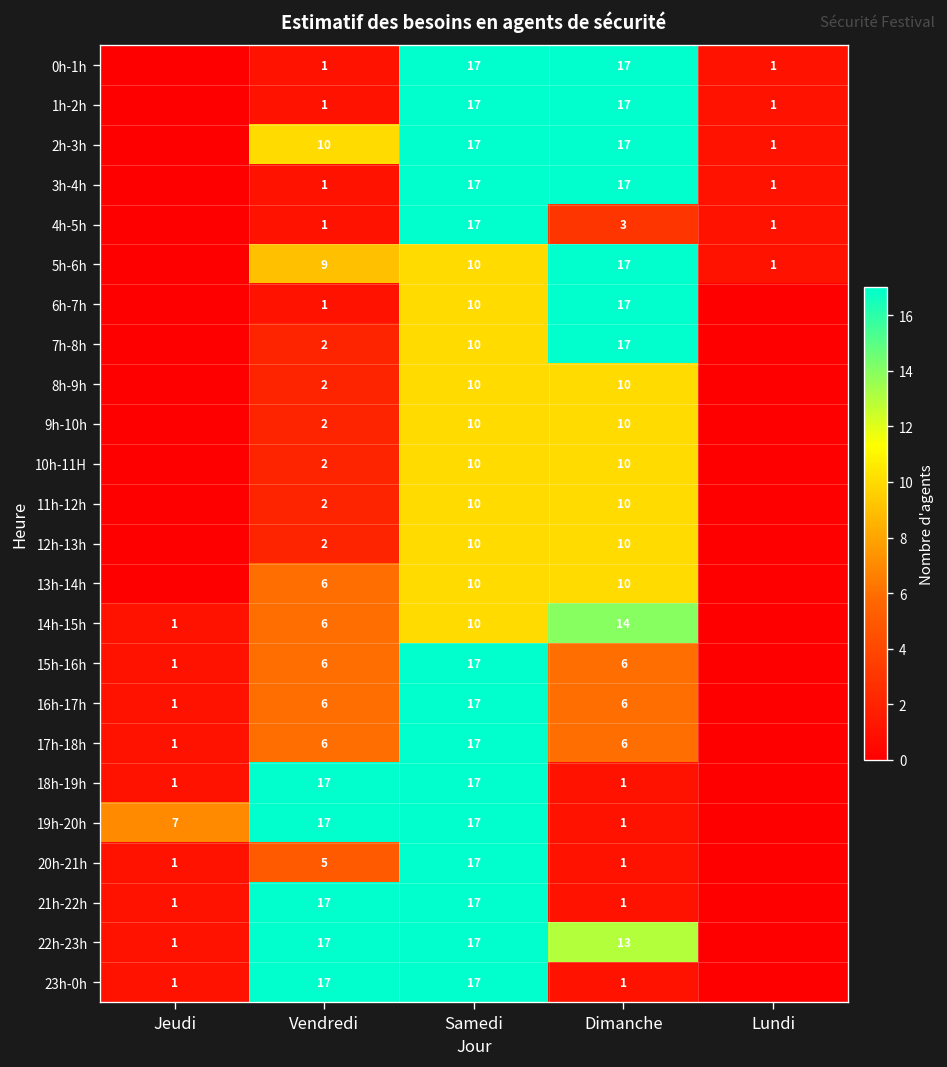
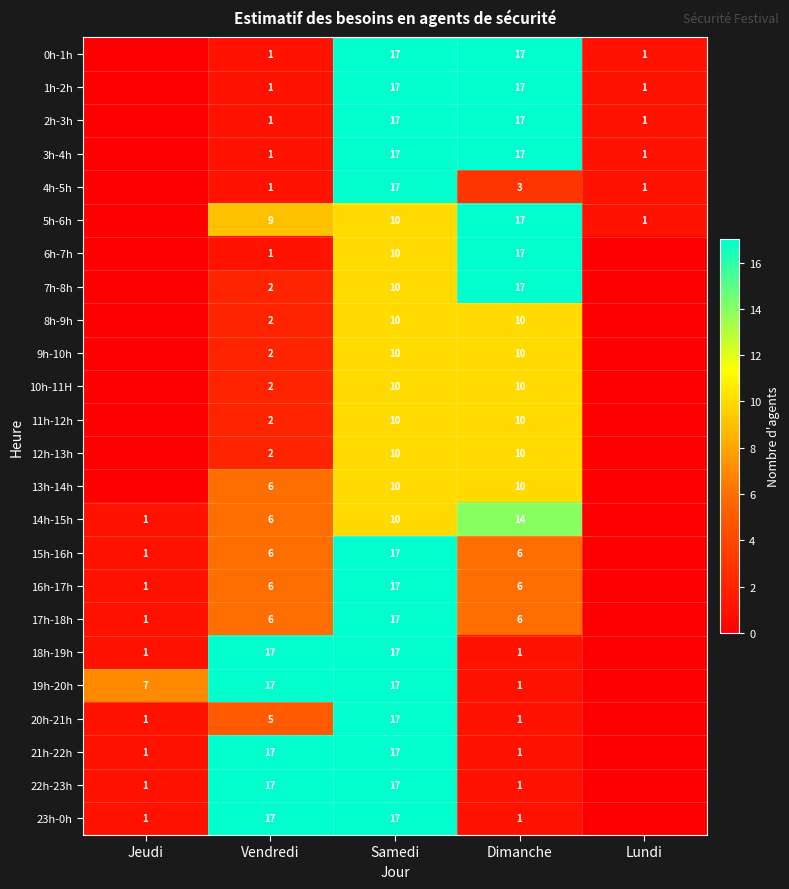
  {
    "0h-1h": {
      "Vendredi": 1,
      "Samedi": 17,
      "Dimanche": 17,
      "Lundi": 1
    },
    "1h-2h": {
      "Vendredi": 1,
      "Samedi": 17,
      "Dimanche": 17,
      "Lundi": 1
    },
    "2h-3h": {
-     "Vendredi": 10,
+     "Vendredi": 1,
      "Samedi": 17,
      "Dimanche": 17,
      "Lundi": 1
    },
    "3h-4h": {
      "Vendredi": 1,
      "Samedi": 17,
      "Dimanche": 17,
      "Lundi": 1
    },
    "4h-5h": {
      "Vendredi": 1,
      "Samedi": 17,
      "Dimanche": 3,
      "Lundi": 1
    },
    "5h-6h": {
      "Vendredi": 9,
      "Samedi": 10,
      "Dimanche": 17,
      "Lundi": 1
    },
    "6h-7h": {
      "Vendredi": 1,
      "Samedi": 10,
      "Dimanche": 17
    },
    "7h-8h": {
      "Vendredi": 2,
      "Samedi": 10,
      "Dimanche": 17
    },
    "8h-9h": {
      "Vendredi": 2,
      "Samedi": 10,
      "Dimanche": 10
    },
    "9h-10h": {
      "Vendredi": 2,
      "Samedi": 10,
      "Dimanche": 10
    },
    "10h-11H": {
      "Vendredi": 2,
      "Samedi": 10,
      "Dimanche": 10
    },
    "11h-12h": {
      "Vendredi": 2,
      "Samedi": 10,
      "Dimanche": 10
    },
    "12h-13h": {
      "Vendredi": 2,
      "Samedi": 10,
      "Dimanche": 10
    },
    "13h-14h": {
      "Vendredi": 6,
      "Samedi": 10,
      "Dimanche": 10
    },
    "14h-15h": {
      "Jeudi": 1,
      "Vendredi": 6,
      "Samedi": 10,
      "Dimanche": 14
    },
    "15h-16h": {
      "Jeudi": 1,
      "Vendredi": 6,
      "Samedi": 17,
      "Dimanche": 6
    },
    "16h-17h": {
      "Jeudi": 1,
      "Vendredi": 6,
      "Samedi": 17,
      "Dimanche": 6
    },
    "17h-18h": {
      "Jeudi": 1,
      "Vendredi": 6,
      "Samedi": 17,
      "Dimanche": 6
    },
    "18h-19h": {
      "Jeudi": 1,
      "Vendredi": 17,
      "Samedi": 17,
      "Dimanche": 1
    },
    "19h-20h": {
      "Jeudi": 7,
      "Vendredi": 17,
      "Samedi": 17,
      "Dimanche": 1
    },
    "20h-21h": {
      "Jeudi": 1,
      "Vendredi": 5,
      "Samedi": 17,
      "Dimanche": 1
    },
    "21h-22h": {
      "Jeudi": 1,
      "Vendredi": 17,
      "Samedi": 17,
      "Dimanche": 1
    },
    "22h-23h": {
      "Jeudi": 1,
      "Vendredi": 17,
      "Samedi": 17,
-     "Dimanche": 13
+     "Dimanche": 1
    },
    "23h-0h": {
      "Jeudi": 1,
      "Vendredi": 17,
      "Samedi": 17,
      "Dimanche": 1
    }
  }
